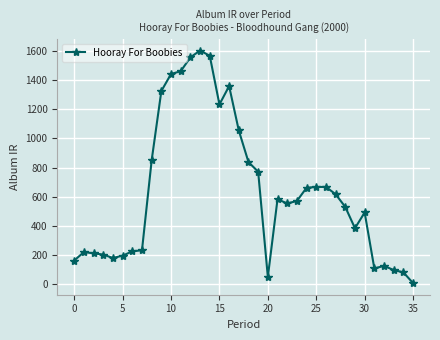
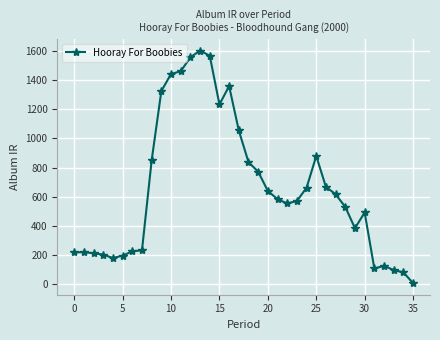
  {
-   "0": 160,
+   "0": 220,
    "5": 200,
    "10": 1440,
    "15": 1230,
-   "20": 50,
-   "25": 670,
+   "20": 640,
+   "25": 880,
    "30": 490,
    "35": 10
  }
